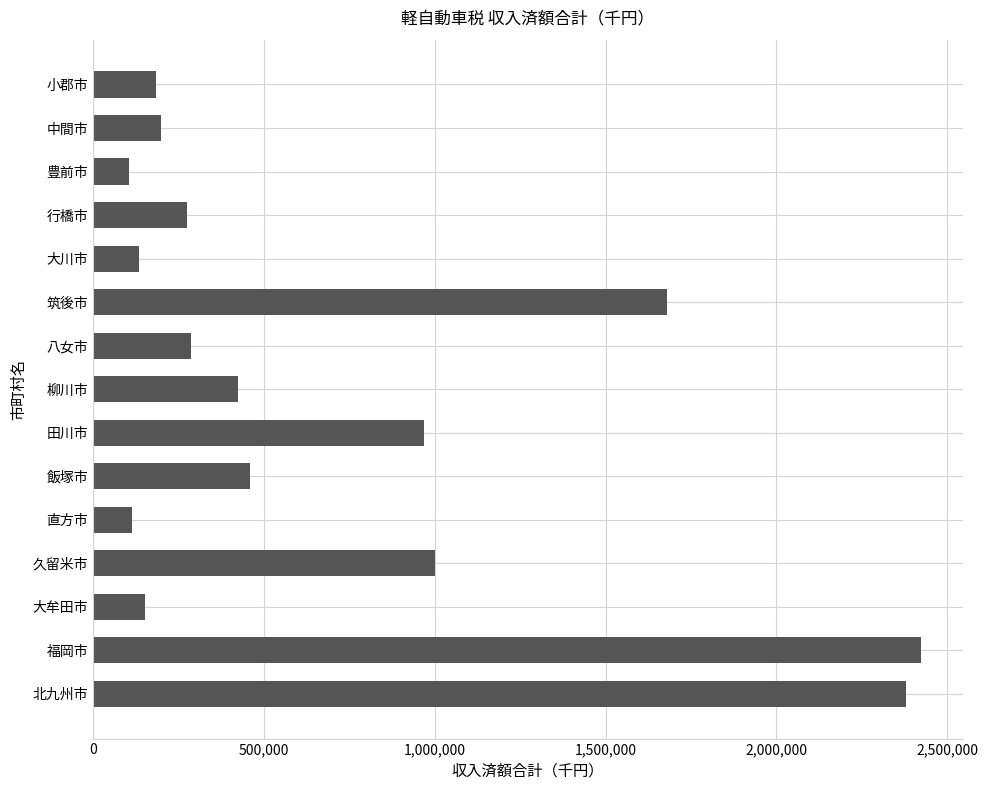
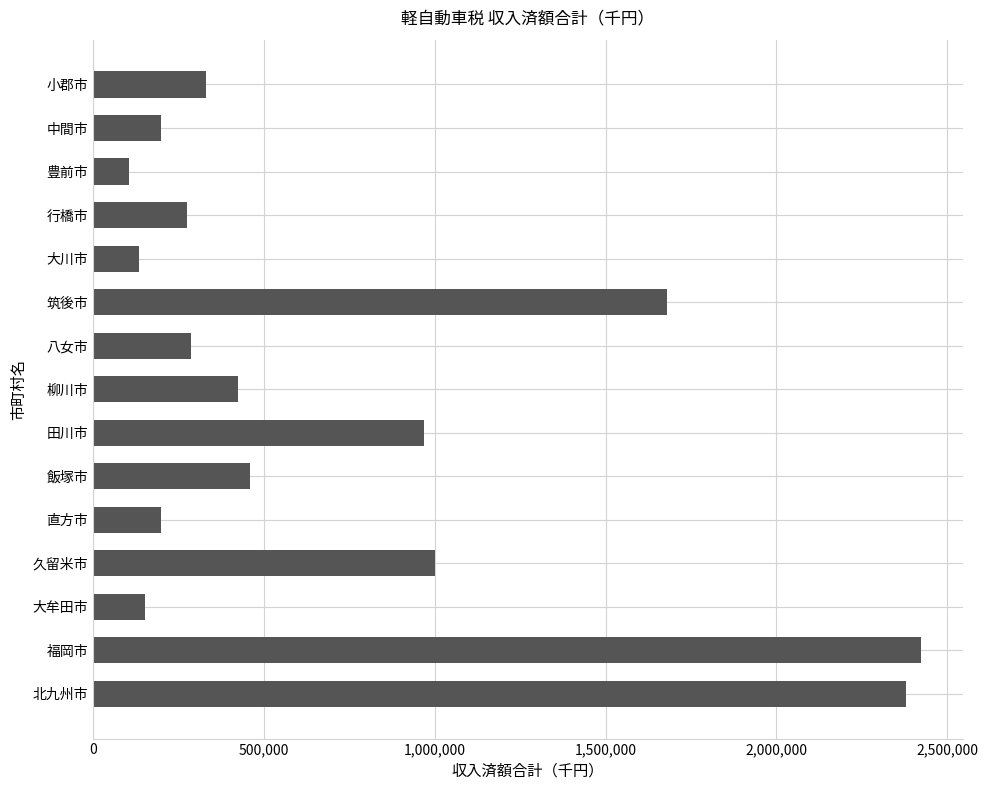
  {
-   "小郡市": "180,000",
+   "小郡市": "330,000",
    "中間市": "200,000",
    "豊前市": "110,000",
    "行橋市": "270,000",
    "大川市": "140,000",
    "筑後市": "1,680,000",
    "八女市": "290,000",
    "柳川市": "430,000",
    "田川市": "970,000",
    "飯塚市": "460,000",
-   "直方市": "110,000",
+   "直方市": "200,000",
    "久留米市": "1,000,000",
    "大牟田市": "150,000",
    "福岡市": "2,420,000",
    "北九州市": "2,380,000"
  }
